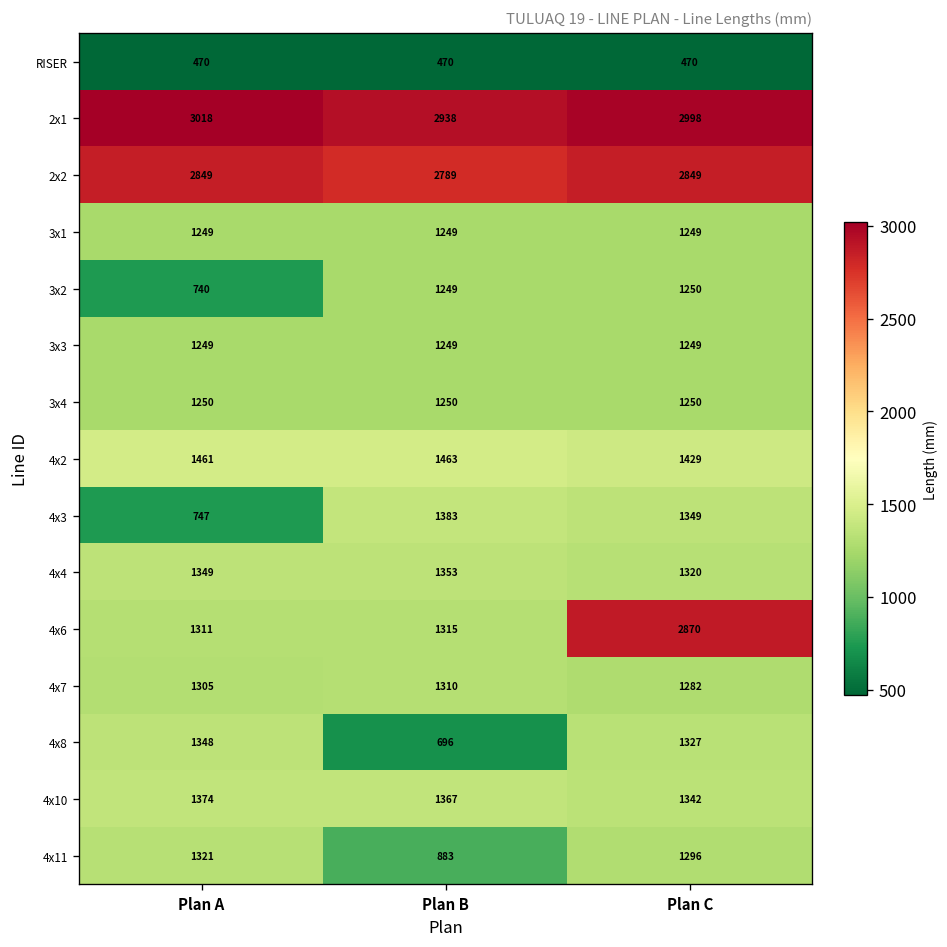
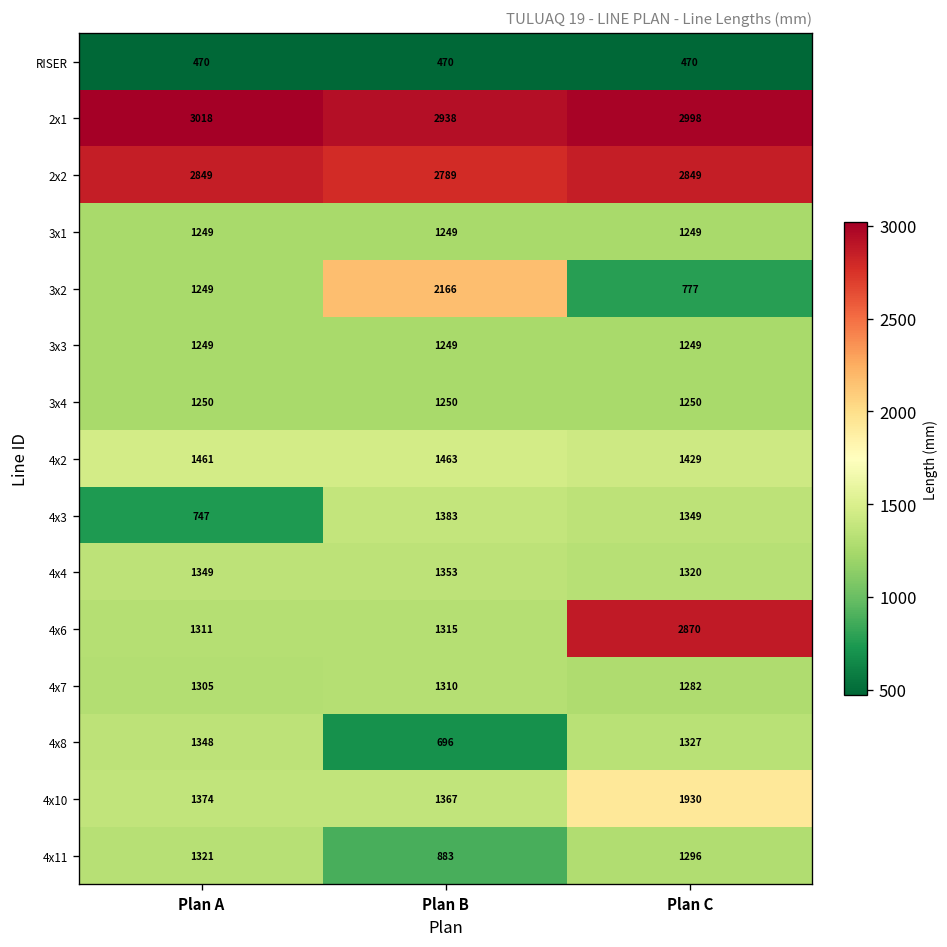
  {
    "RISER": {
      "Plan A": 470,
      "Plan B": 470,
      "Plan C": 470
    },
    "2x1": {
      "Plan A": 3018,
      "Plan B": 2938,
      "Plan C": 2998
    },
    "2x2": {
      "Plan A": 2849,
      "Plan B": 2789,
      "Plan C": 2849
    },
    "3x1": {
      "Plan A": 1249,
      "Plan B": 1249,
      "Plan C": 1249
    },
    "3x2": {
-     "Plan A": 740,
-     "Plan B": 1249,
-     "Plan C": 1250
+     "Plan A": 1249,
+     "Plan B": 2166,
+     "Plan C": 777
    },
    "3x3": {
      "Plan A": 1249,
      "Plan B": 1249,
      "Plan C": 1249
    },
    "3x4": {
      "Plan A": 1250,
      "Plan B": 1250,
      "Plan C": 1250
    },
    "4x2": {
      "Plan A": 1461,
      "Plan B": 1463,
      "Plan C": 1429
    },
    "4x3": {
      "Plan A": 747,
      "Plan B": 1383,
      "Plan C": 1349
    },
    "4x4": {
      "Plan A": 1349,
      "Plan B": 1353,
      "Plan C": 1320
    },
    "4x6": {
      "Plan A": 1311,
      "Plan B": 1315,
      "Plan C": 2870
    },
    "4x7": {
      "Plan A": 1305,
      "Plan B": 1310,
      "Plan C": 1282
    },
    "4x8": {
      "Plan A": 1348,
      "Plan B": 696,
      "Plan C": 1327
    },
    "4x10": {
      "Plan A": 1374,
      "Plan B": 1367,
-     "Plan C": 1342
+     "Plan C": 1930
    },
    "4x11": {
      "Plan A": 1321,
      "Plan B": 883,
      "Plan C": 1296
    }
  }
